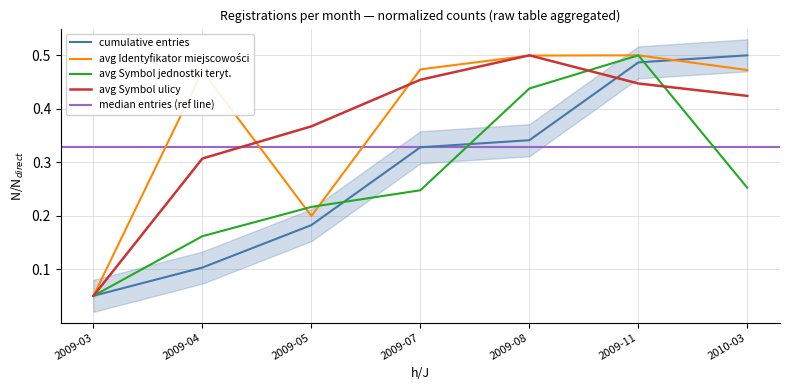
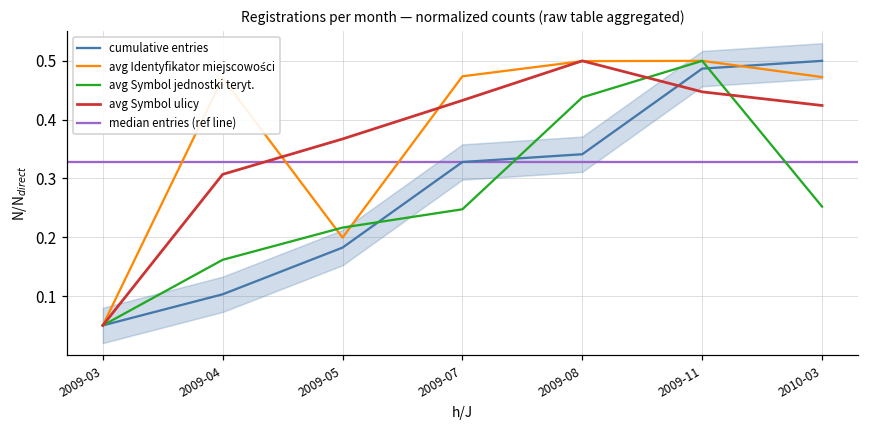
  {
    "avg Identyfikator miejscowości": {
      "2009-05": 0.20,
      "2009-07": 0.47,
      "2010-03": 0.47
    },
    "avg Symbol jednostki teryt.": {
      "2009-04": 0.16,
      "2009-07": 0.25,
      "2009-08": 0.44,
      "2010-03": 0.25
    },
    "avg Symbol ulicy": {
      "2009-04": 0.31,
      "2009-05": 0.37,
-     "2009-07": 0.45,
+     "2009-07": 0.43,
      "2009-11": 0.45,
      "2010-03": 0.42
    }
  }
